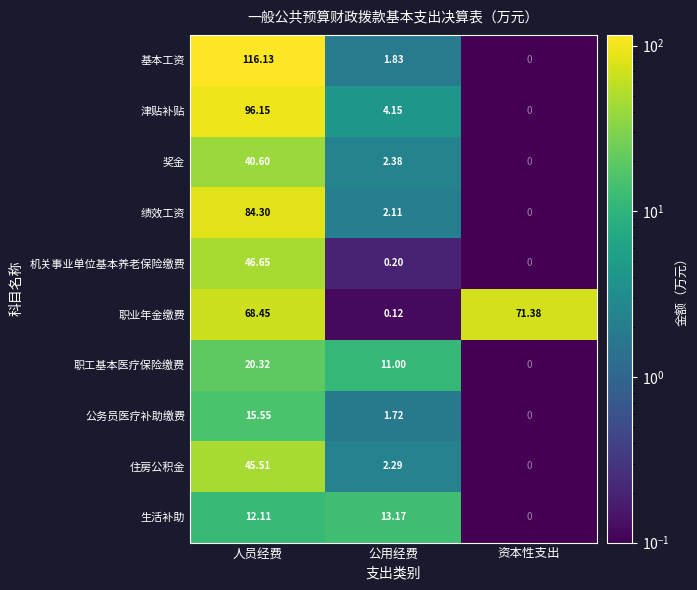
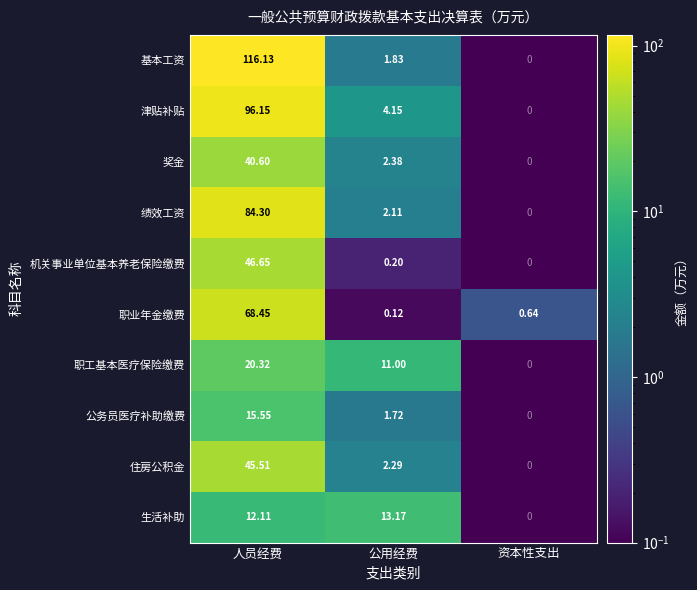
  {
    "基本工资": {
      "人员经费": 116.13,
      "公用经费": 1.83,
      "资本性支出": 0
    },
    "津贴补贴": {
      "人员经费": 96.15,
      "公用经费": 4.15,
      "资本性支出": 0
    },
    "奖金": {
      "人员经费": 40.60,
      "公用经费": 2.38,
      "资本性支出": 0
    },
    "绩效工资": {
      "人员经费": 84.30,
      "公用经费": 2.11,
      "资本性支出": 0
    },
    "机关事业单位基本养老保险缴费": {
      "人员经费": 46.65,
      "公用经费": 0.20,
      "资本性支出": 0
    },
    "职业年金缴费": {
      "人员经费": 68.45,
      "公用经费": 0.12,
-     "资本性支出": 71.38
+     "资本性支出": 0.64
    },
    "职工基本医疗保险缴费": {
      "人员经费": 20.32,
      "公用经费": 11.00,
      "资本性支出": 0
    },
    "公务员医疗补助缴费": {
      "人员经费": 15.55,
      "公用经费": 1.72,
      "资本性支出": 0
    },
    "住房公积金": {
      "人员经费": 45.51,
      "公用经费": 2.29,
      "资本性支出": 0
    },
    "生活补助": {
      "人员经费": 12.11,
      "公用经费": 13.17,
      "资本性支出": 0
    }
  }
